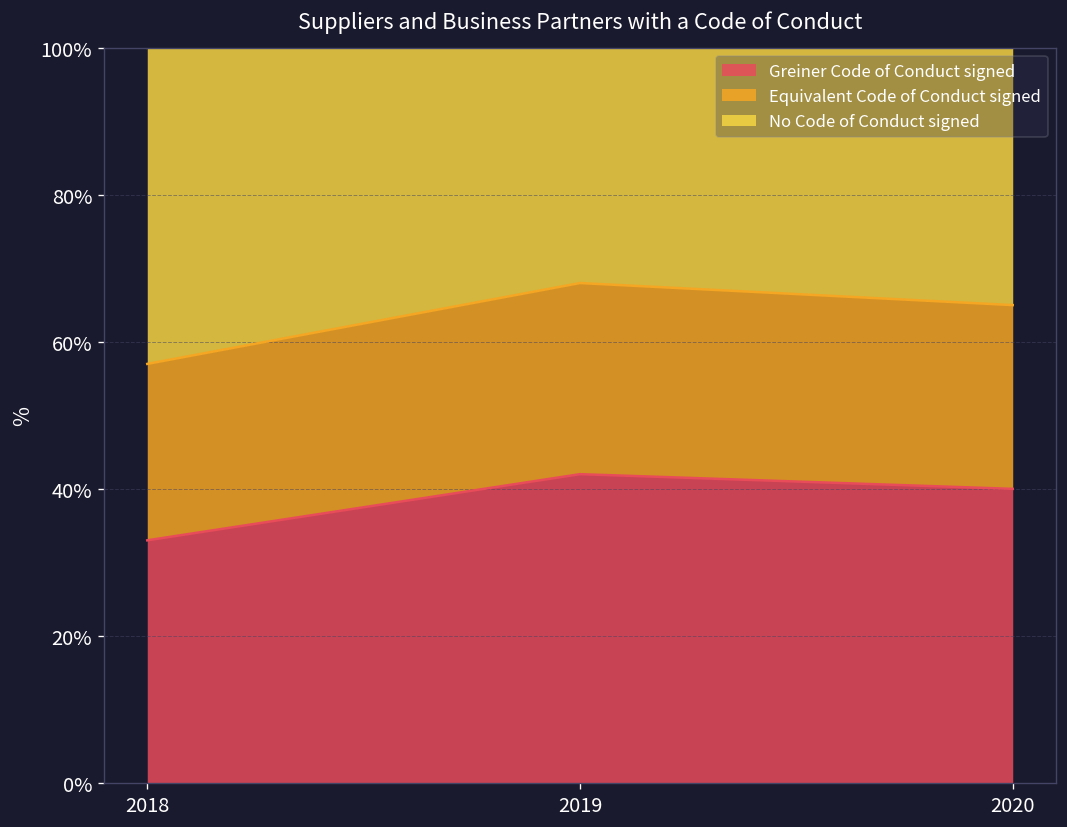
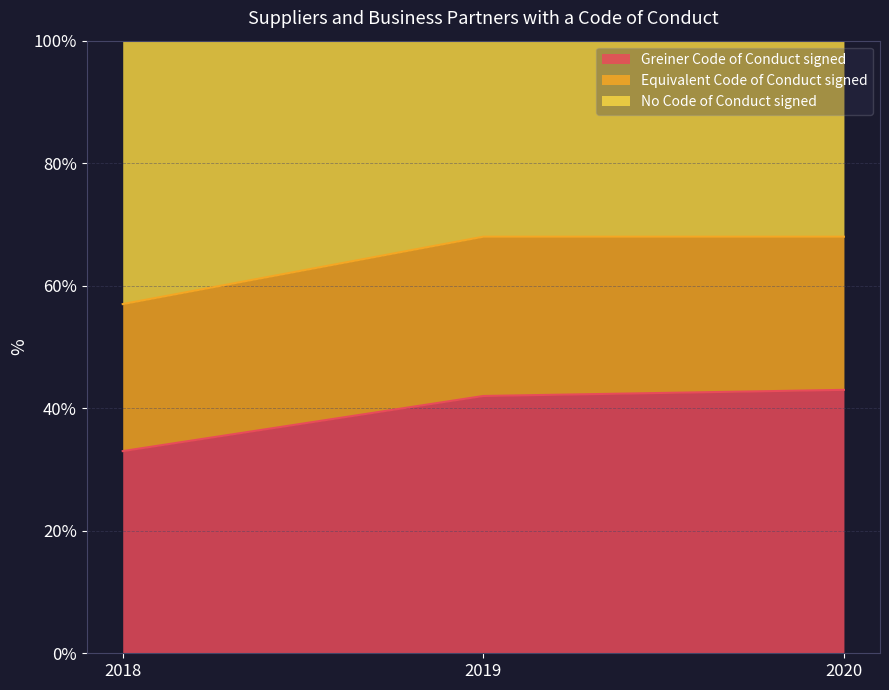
  {
    "Greiner Code of Conduct signed": {
      "2018": "33%",
      "2019": "42%",
-     "2020": "40%"
+     "2020": "43%"
    }
  }
